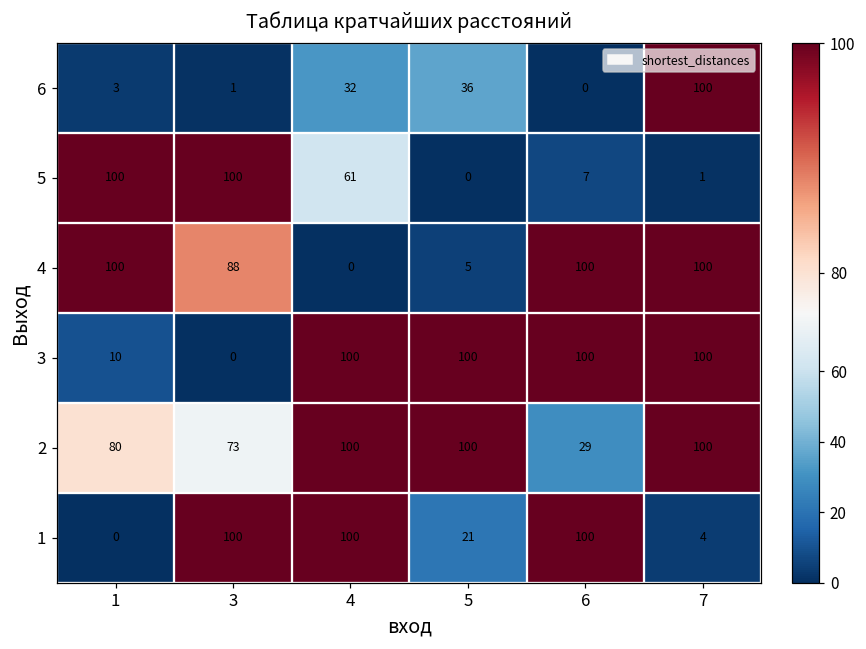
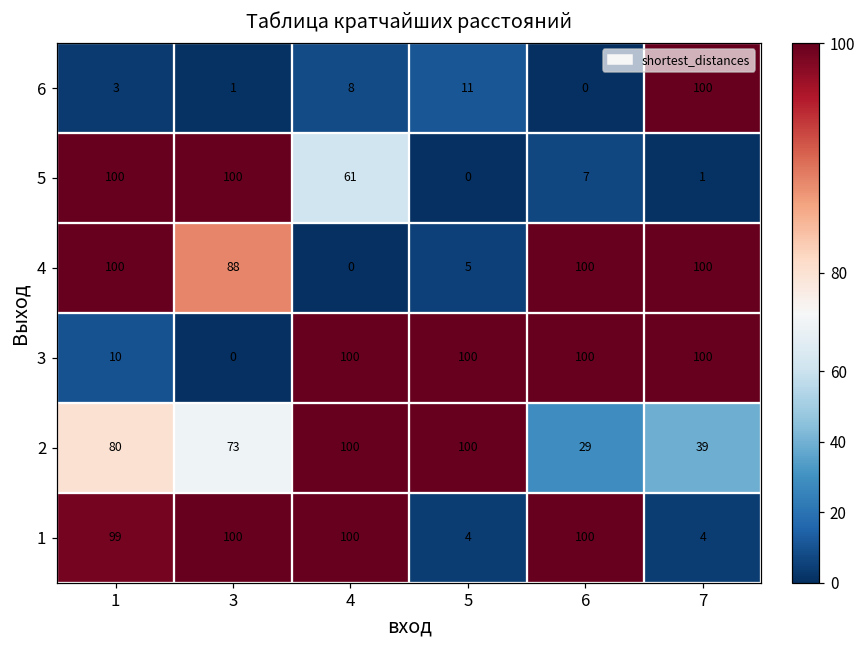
  {
    "6": {
      "1": 3,
      "3": 1,
-     "4": 32,
-     "5": 36,
+     "4": 8,
+     "5": 11,
      "6": 0,
      "7": 100
    },
    "5": {
      "1": 100,
      "3": 100,
      "4": 61,
      "5": 0,
      "6": 7,
      "7": 1
    },
    "4": {
      "1": 100,
      "3": 88,
      "4": 0,
      "5": 5,
      "6": 100,
      "7": 100
    },
    "3": {
      "1": 10,
      "3": 0,
      "4": 100,
      "5": 100,
      "6": 100,
      "7": 100
    },
    "2": {
      "1": 80,
      "3": 73,
      "4": 100,
      "5": 100,
      "6": 29,
-     "7": 100
+     "7": 39
    },
    "1": {
-     "1": 0,
+     "1": 99,
      "3": 100,
      "4": 100,
-     "5": 21,
+     "5": 4,
      "6": 100,
      "7": 4
    }
  }
